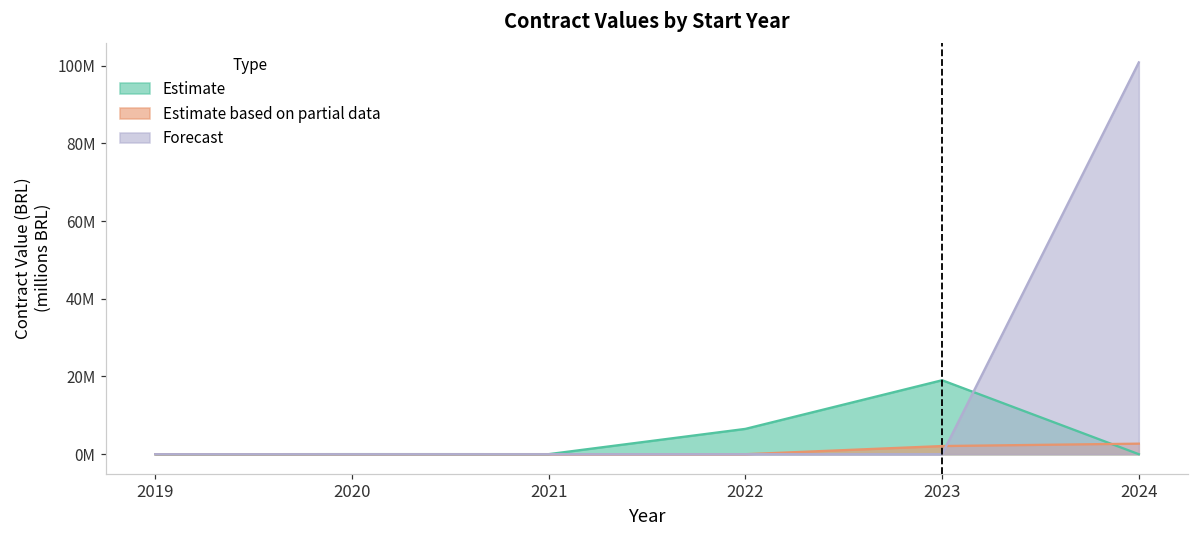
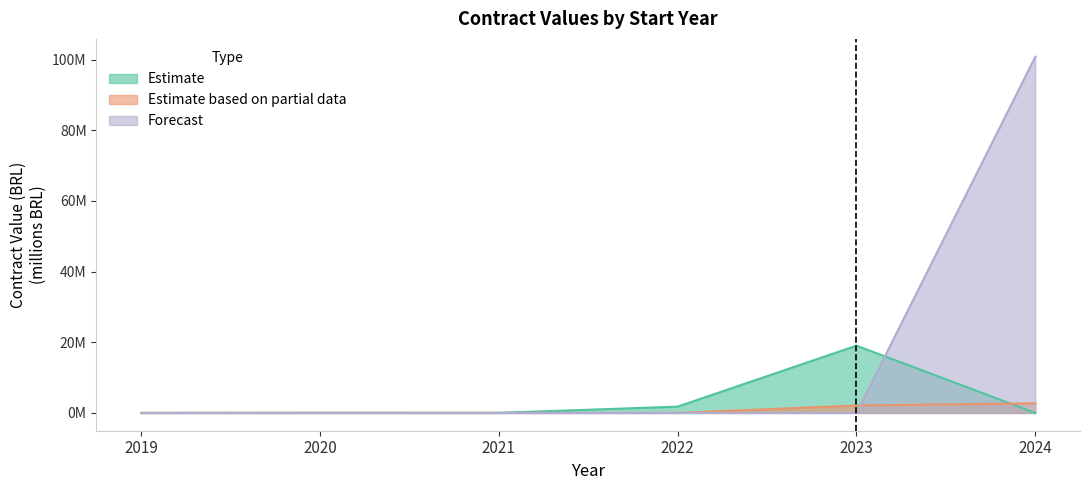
  {
    "Estimate": {
-     "2022": 7000000,
+     "2022": 2000000,
      "2023": 19000000,
      "2024": 0
    },
    "Estimate based on partial data": {
      "2023": 2000000,
      "2024": 3000000
    },
    "Forecast": {
      "2023": 0,
      "2024": 101000000
    }
  }
